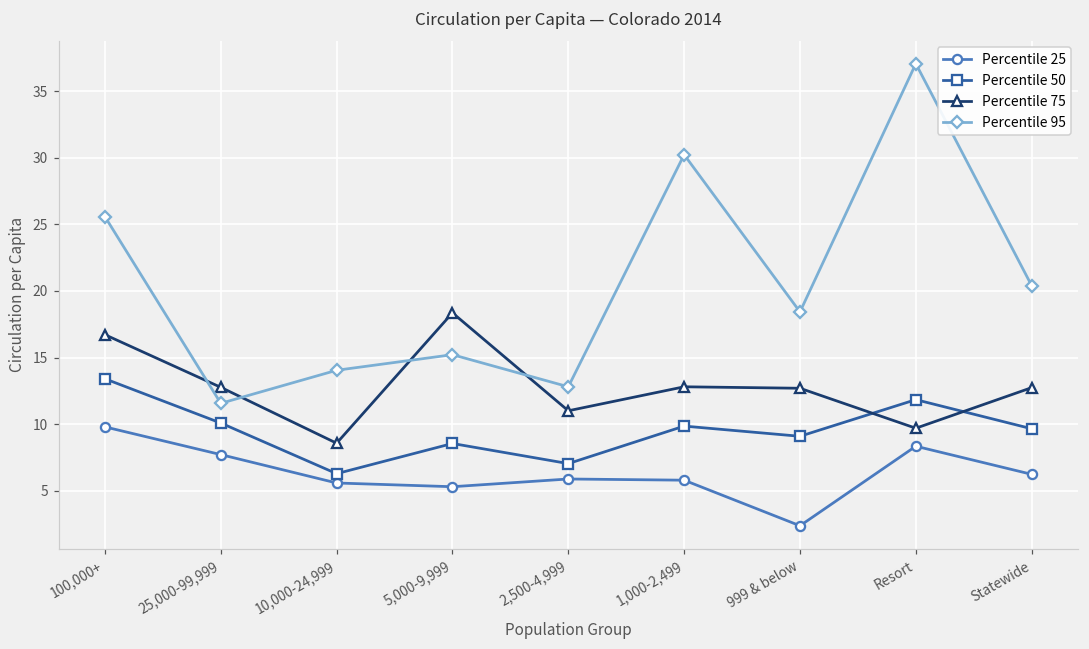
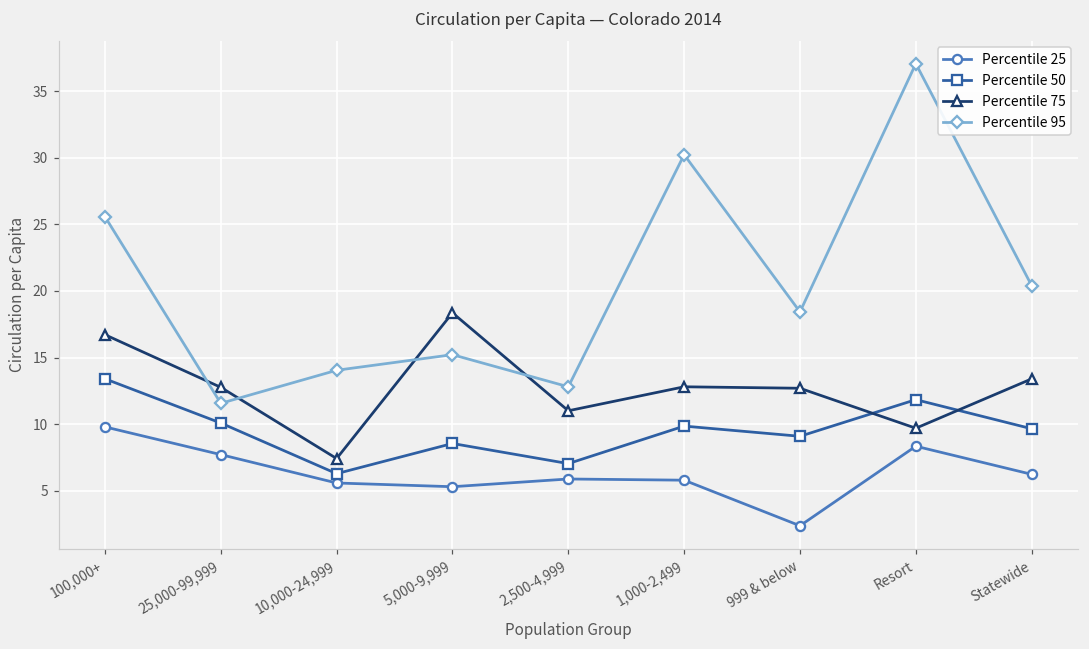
  {
    "Percentile 75": {
      "100,000+": 16.7,
      "25,000-99,999": 12.8,
-     "10,000-24,999": 8.6,
+     "10,000-24,999": 7.4,
      "5,000-9,999": 18.4,
      "2,500-4,999": 11.0,
      "1,000-2,499": 12.8,
      "999 & below": 12.7,
      "Resort": 9.7,
-     "Statewide": 12.7
+     "Statewide": 13.4
    },
    "Percentile 95": {
      "100,000+": 25.6,
      "25,000-99,999": 11.6,
      "10,000-24,999": 14.1,
      "5,000-9,999": 15.2,
      "2,500-4,999": 12.8,
      "1,000-2,499": 30.2,
      "999 & below": 18.4,
      "Resort": 37.1,
      "Statewide": 20.4
    }
  }
